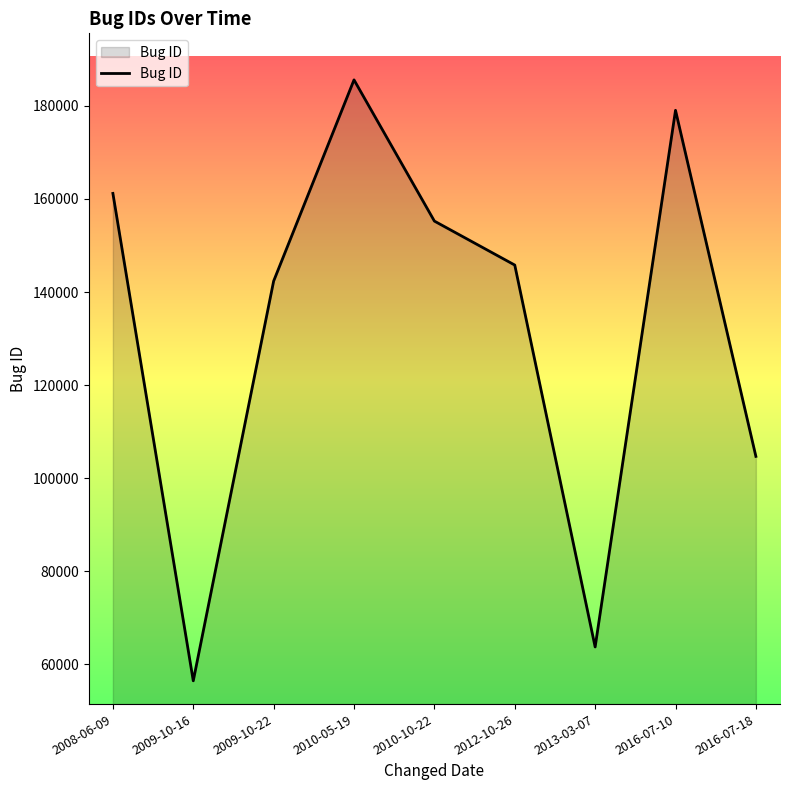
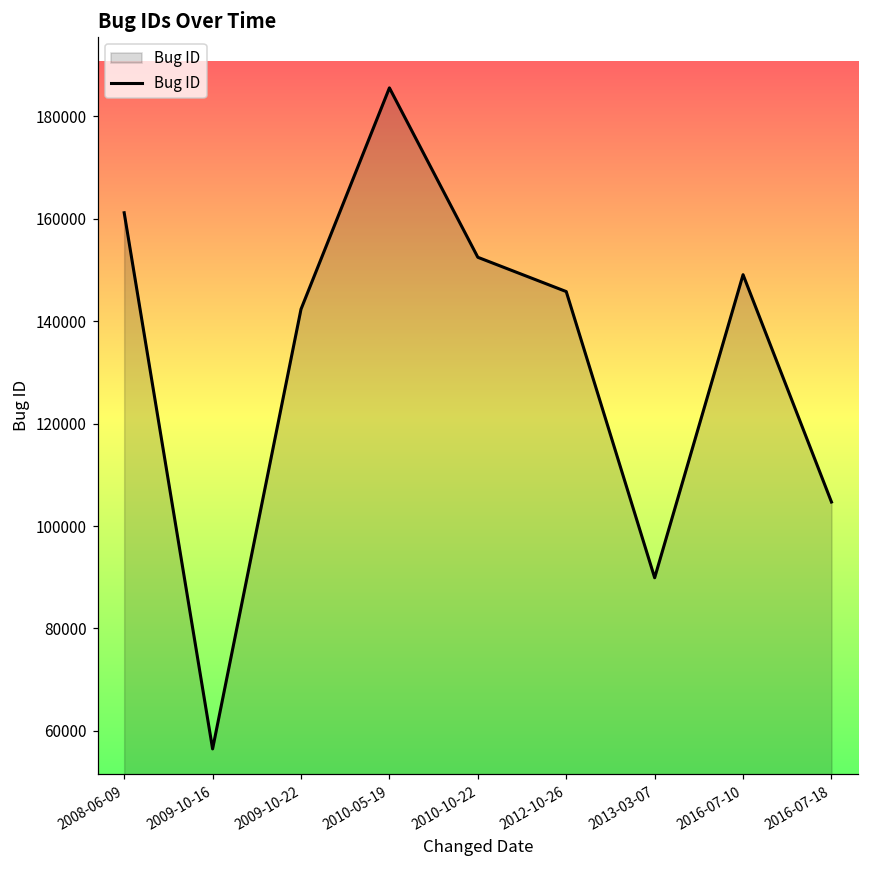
  {
    "2008-06-09": 161000,
    "2009-10-16": 56000,
    "2009-10-22": 142000,
    "2010-05-19": 186000,
-   "2010-10-22": 155000,
+   "2010-10-22": 152000,
    "2012-10-26": 146000,
-   "2013-03-07": 64000,
-   "2016-07-10": 179000,
+   "2013-03-07": 90000,
+   "2016-07-10": 149000,
    "2016-07-18": 105000
  }
